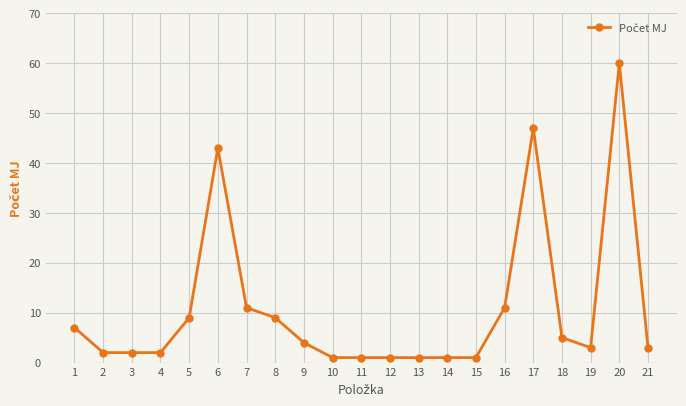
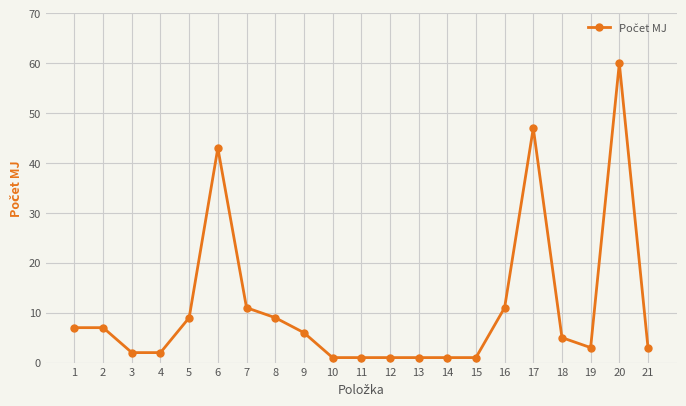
  {
    "1": 7,
-   "2": 2,
+   "2": 7,
    "3": 2,
    "4": 2,
    "5": 9,
    "6": 43,
    "7": 11,
    "8": 9,
-   "9": 4,
+   "9": 6,
    "10": 1,
    "11": 1,
    "12": 1,
    "13": 1,
    "14": 1,
    "15": 1,
    "16": 11,
    "17": 47,
    "18": 5,
    "19": 3,
    "20": 60,
    "21": 3
  }
